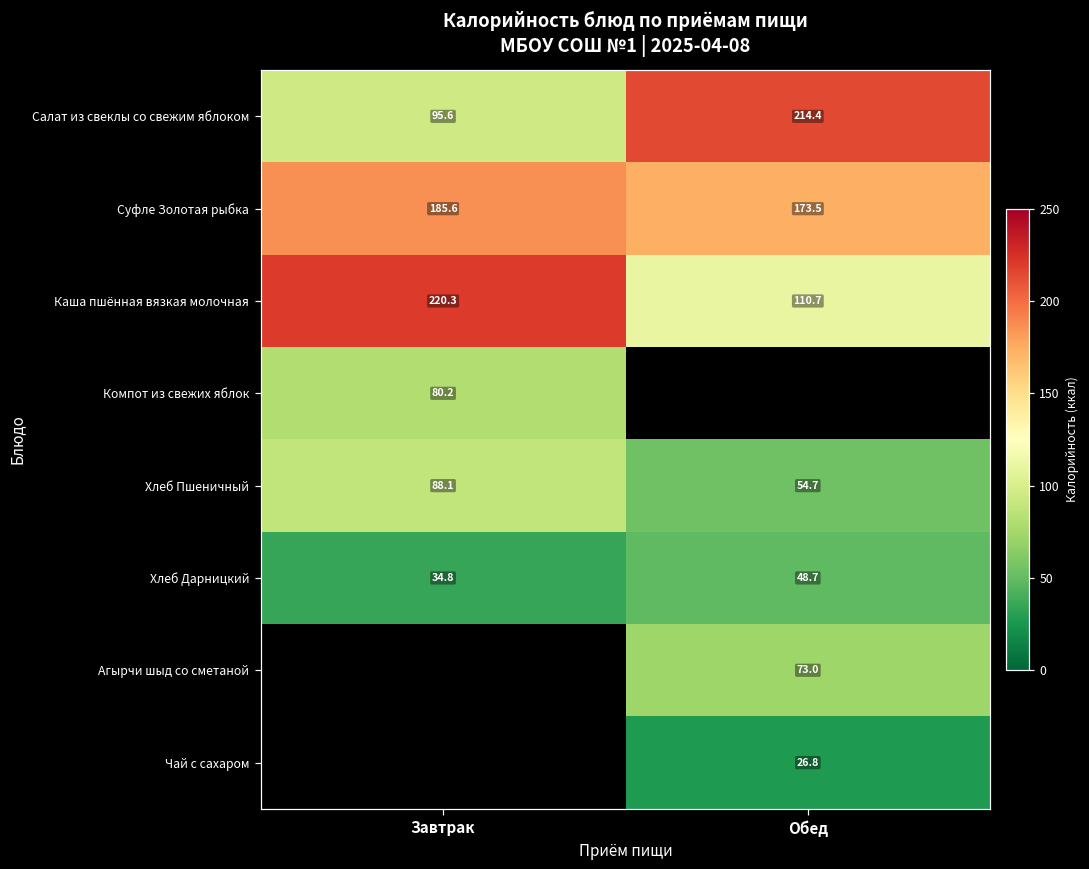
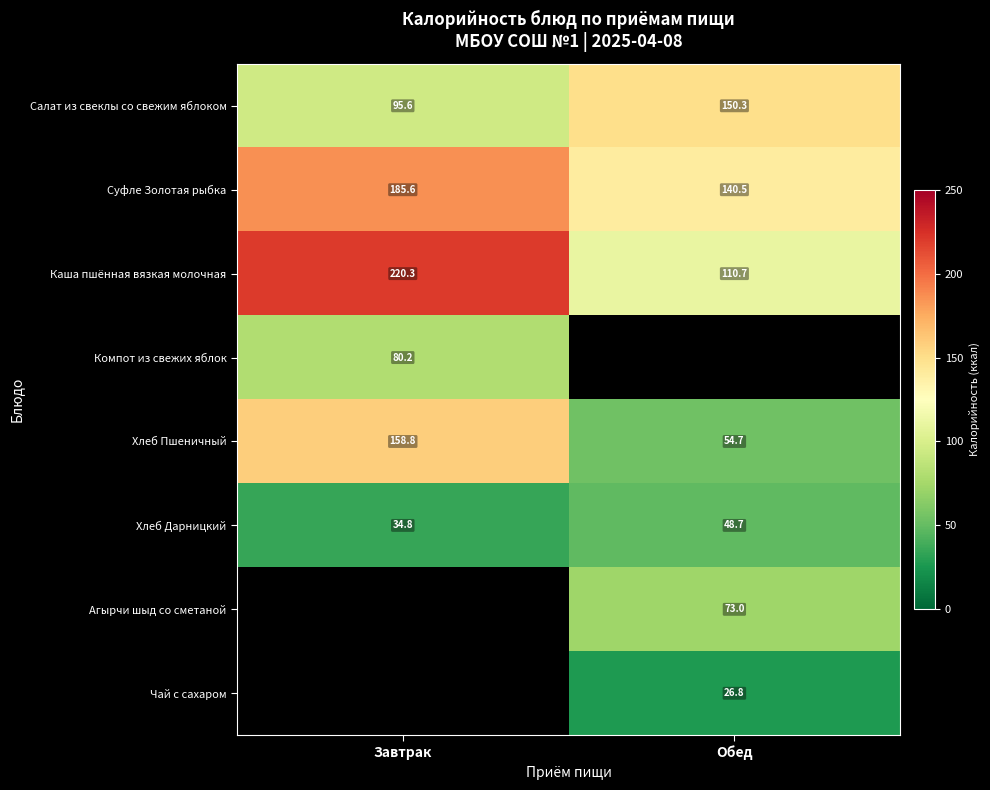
  {
    "Салат из свеклы со свежим яблоком": {
-     "Обед": 214.4
+     "Обед": 150.3
    },
    "Суфле Золотая рыбка": {
-     "Обед": 173.5
+     "Обед": 140.5
    },
    "Хлеб Пшеничный": {
-     "Завтрак": 88.1
+     "Завтрак": 158.8
    }
  }
